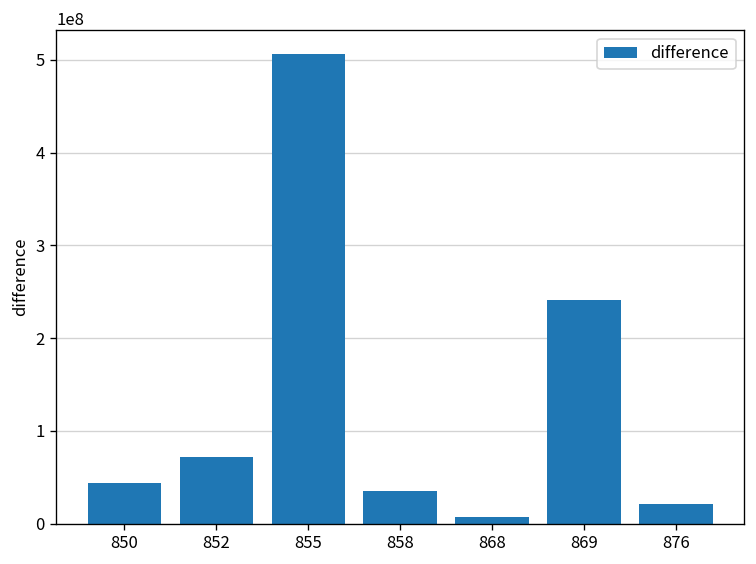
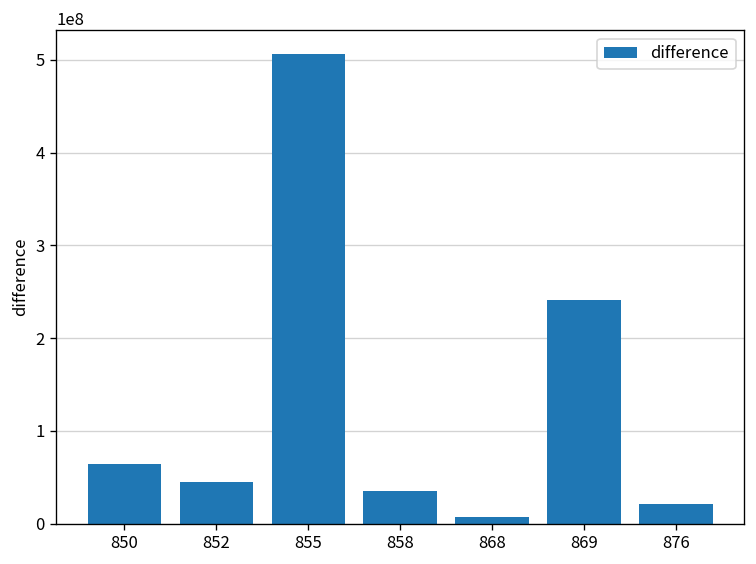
  {
-   "850": 40000000,
-   "852": 70000000,
+   "850": 60000000,
+   "852": 40000000,
    "855": 510000000,
    "858": 40000000,
    "868": 10000000,
    "869": 240000000,
    "876": 20000000
  }
